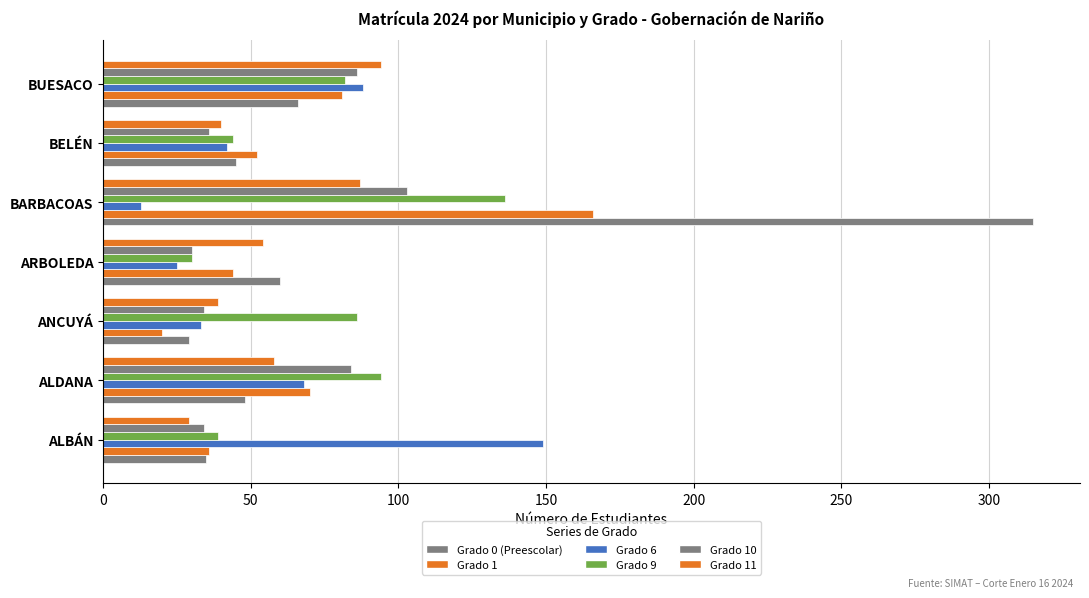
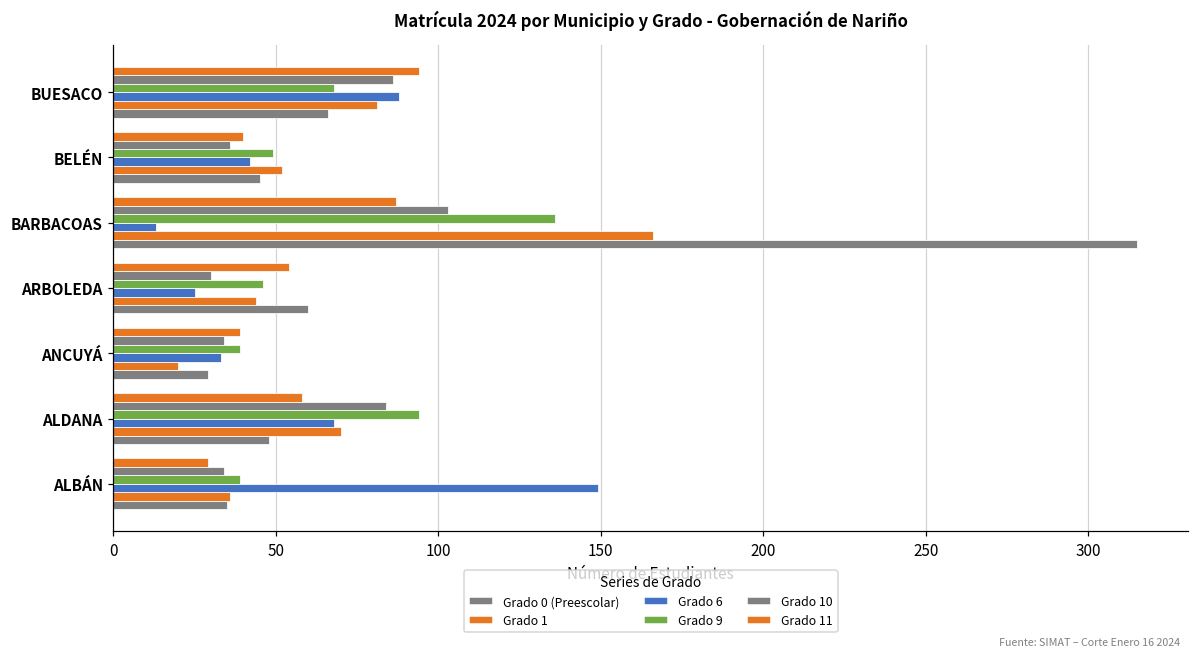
  {
    "Grado 6": {
      "BUESACO": 88,
      "BELÉN": 42,
      "BARBACOAS": 13,
      "ARBOLEDA": 25,
      "ANCUYÁ": 33,
      "ALDANA": 68,
      "ALBÁN": 149
    },
    "Grado 9": {
-     "BUESACO": 82,
-     "BELÉN": 44,
+     "BUESACO": 68,
+     "BELÉN": 49,
      "BARBACOAS": 136,
-     "ARBOLEDA": 30,
-     "ANCUYÁ": 86,
+     "ARBOLEDA": 46,
+     "ANCUYÁ": 39,
      "ALDANA": 94,
      "ALBÁN": 39
    }
  }
